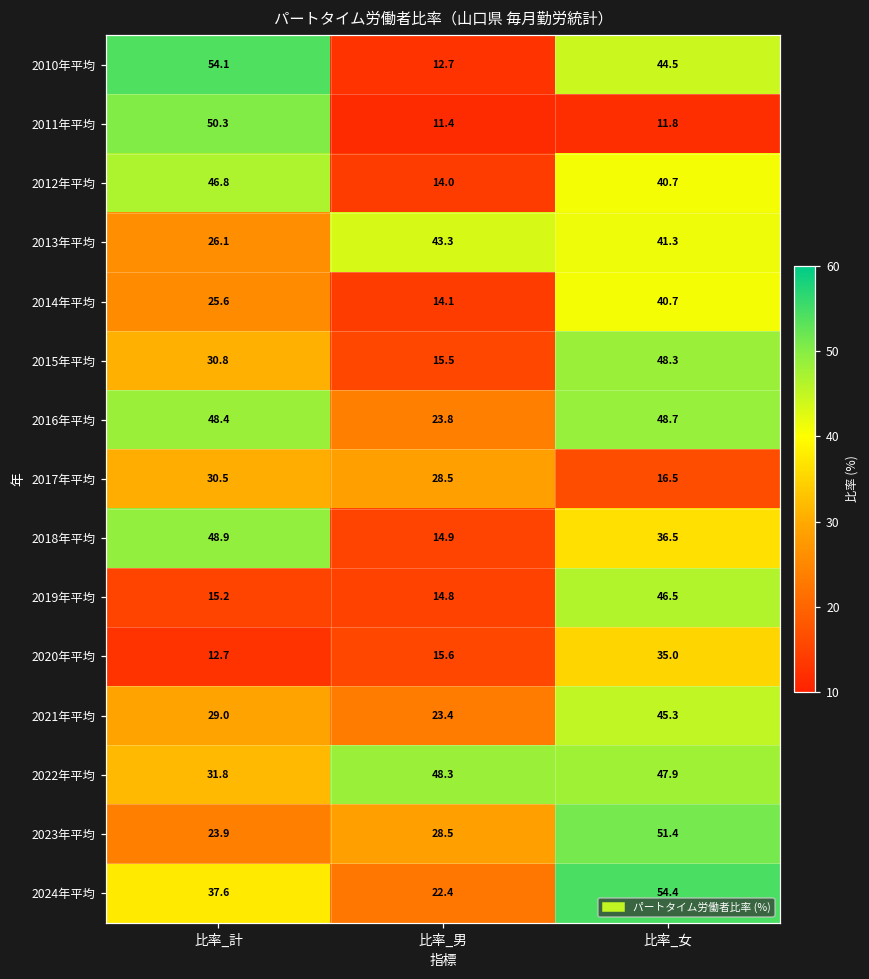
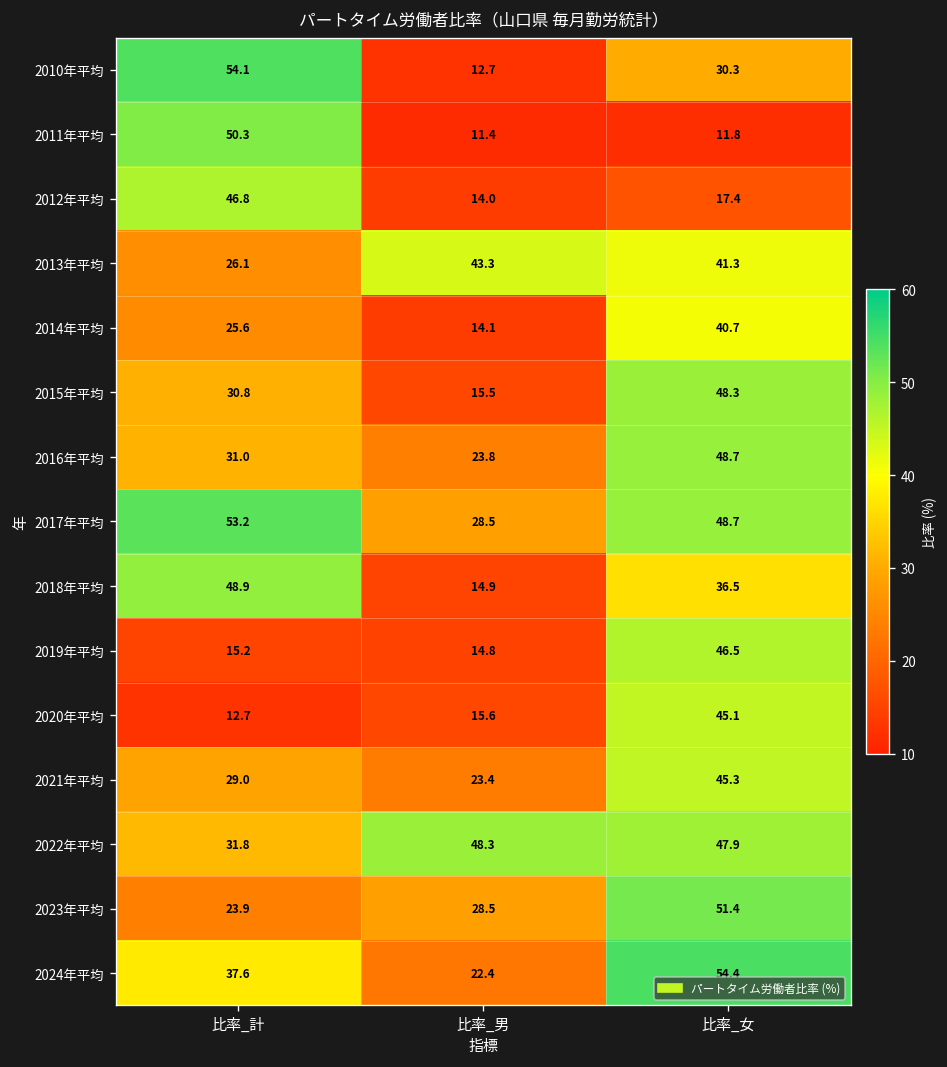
  {
    "2010年平均": {
      "比率_計": 54.1,
      "比率_男": 12.7,
-     "比率_女": 44.5
+     "比率_女": 30.3
    },
    "2011年平均": {
      "比率_計": 50.3,
      "比率_男": 11.4,
      "比率_女": 11.8
    },
    "2012年平均": {
      "比率_計": 46.8,
      "比率_男": 14.0,
-     "比率_女": 40.7
+     "比率_女": 17.4
    },
    "2013年平均": {
      "比率_計": 26.1,
      "比率_男": 43.3,
      "比率_女": 41.3
    },
    "2014年平均": {
      "比率_計": 25.6,
      "比率_男": 14.1,
      "比率_女": 40.7
    },
    "2015年平均": {
      "比率_計": 30.8,
      "比率_男": 15.5,
      "比率_女": 48.3
    },
    "2016年平均": {
-     "比率_計": 48.4,
+     "比率_計": 31.0,
      "比率_男": 23.8,
      "比率_女": 48.7
    },
    "2017年平均": {
-     "比率_計": 30.5,
+     "比率_計": 53.2,
      "比率_男": 28.5,
-     "比率_女": 16.5
+     "比率_女": 48.7
    },
    "2018年平均": {
      "比率_計": 48.9,
      "比率_男": 14.9,
      "比率_女": 36.5
    },
    "2019年平均": {
      "比率_計": 15.2,
      "比率_男": 14.8,
      "比率_女": 46.5
    },
    "2020年平均": {
      "比率_計": 12.7,
      "比率_男": 15.6,
-     "比率_女": 35.0
+     "比率_女": 45.1
    },
    "2021年平均": {
      "比率_計": 29.0,
      "比率_男": 23.4,
      "比率_女": 45.3
    },
    "2022年平均": {
      "比率_計": 31.8,
      "比率_男": 48.3,
      "比率_女": 47.9
    },
    "2023年平均": {
      "比率_計": 23.9,
      "比率_男": 28.5,
      "比率_女": 51.4
    },
    "2024年平均": {
      "比率_計": 37.6,
      "比率_男": 22.4
    }
  }
